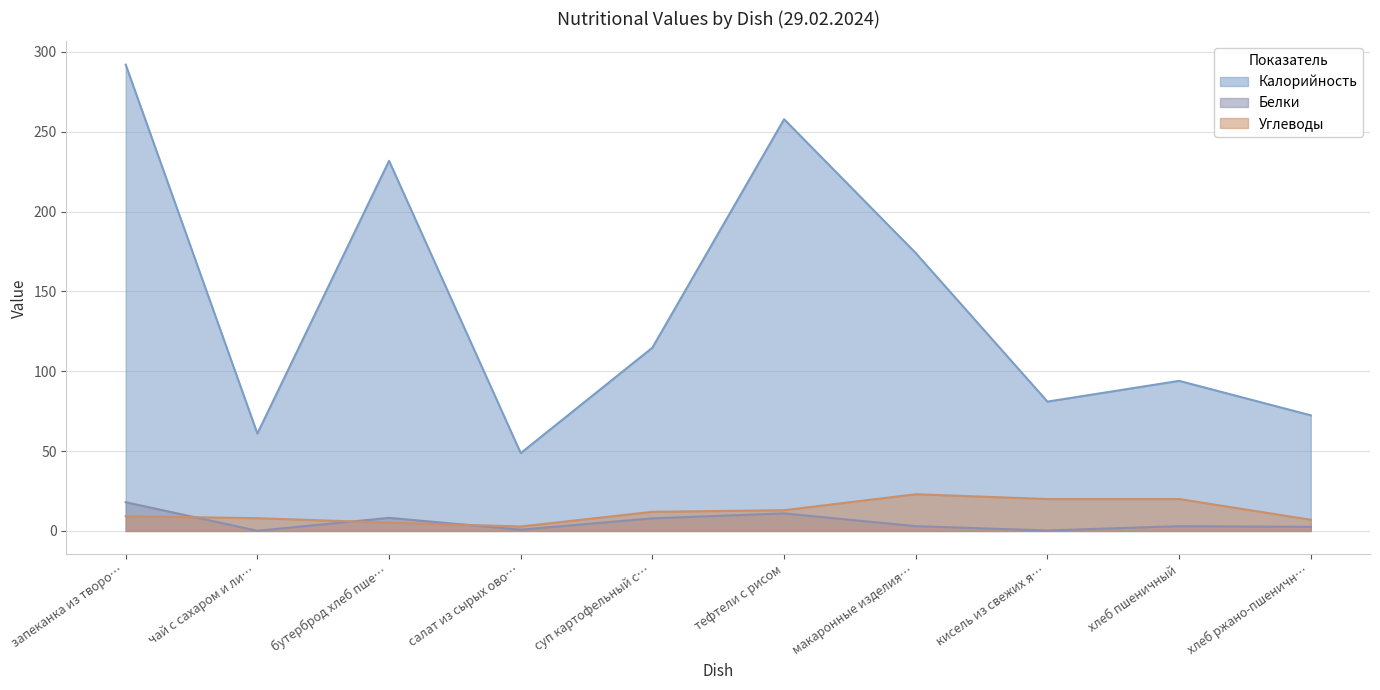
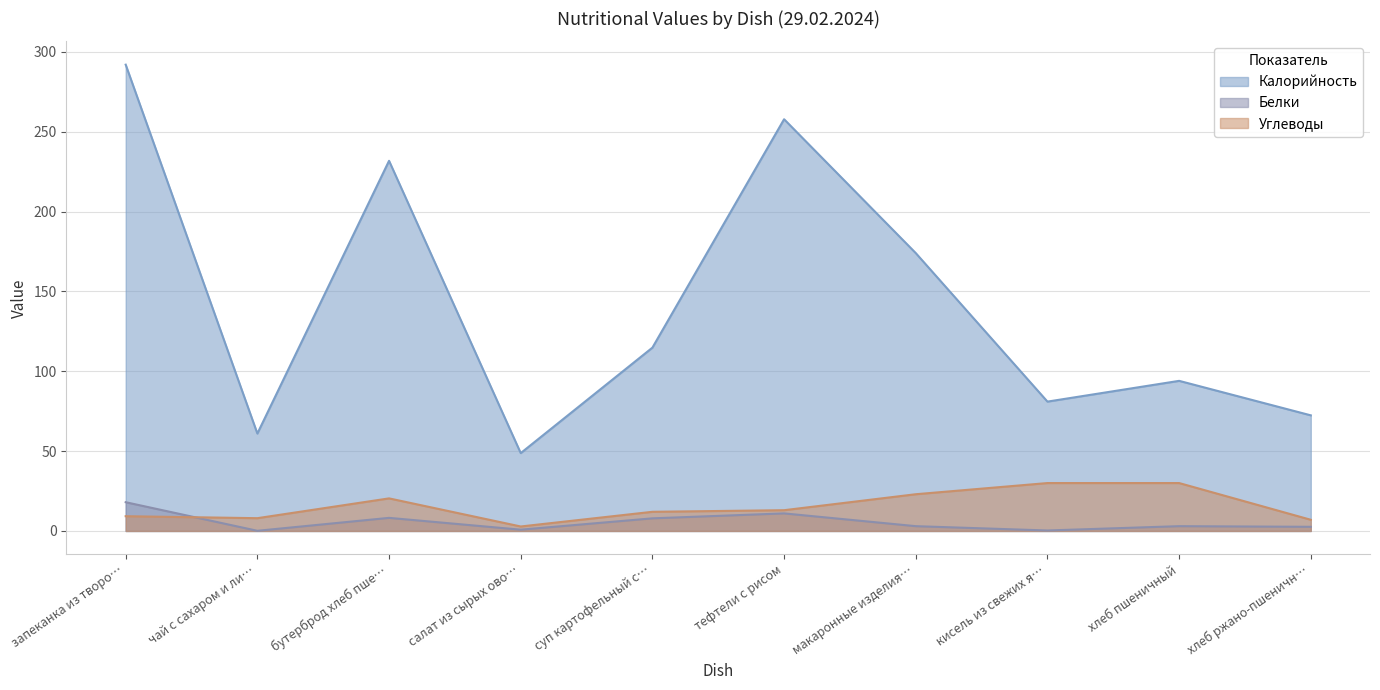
  {
    "Углеводы": {
      "запеканка из творо…": 9,
      "чай с сахаром и ли…": 8,
-     "бутерброд хлеб пше…": 5,
+     "бутерброд хлеб пше…": 20,
      "салат из сырых ово…": 3,
      "суп картофельный с…": 12,
      "тефтели с рисом": 13,
      "макаронные изделия…": 23,
-     "кисель из свежих я…": 20,
-     "хлеб пшеничный": 20,
+     "кисель из свежих я…": 30,
+     "хлеб пшеничный": 30,
      "хлеб ржано-пшеничн…": 7
    }
  }
